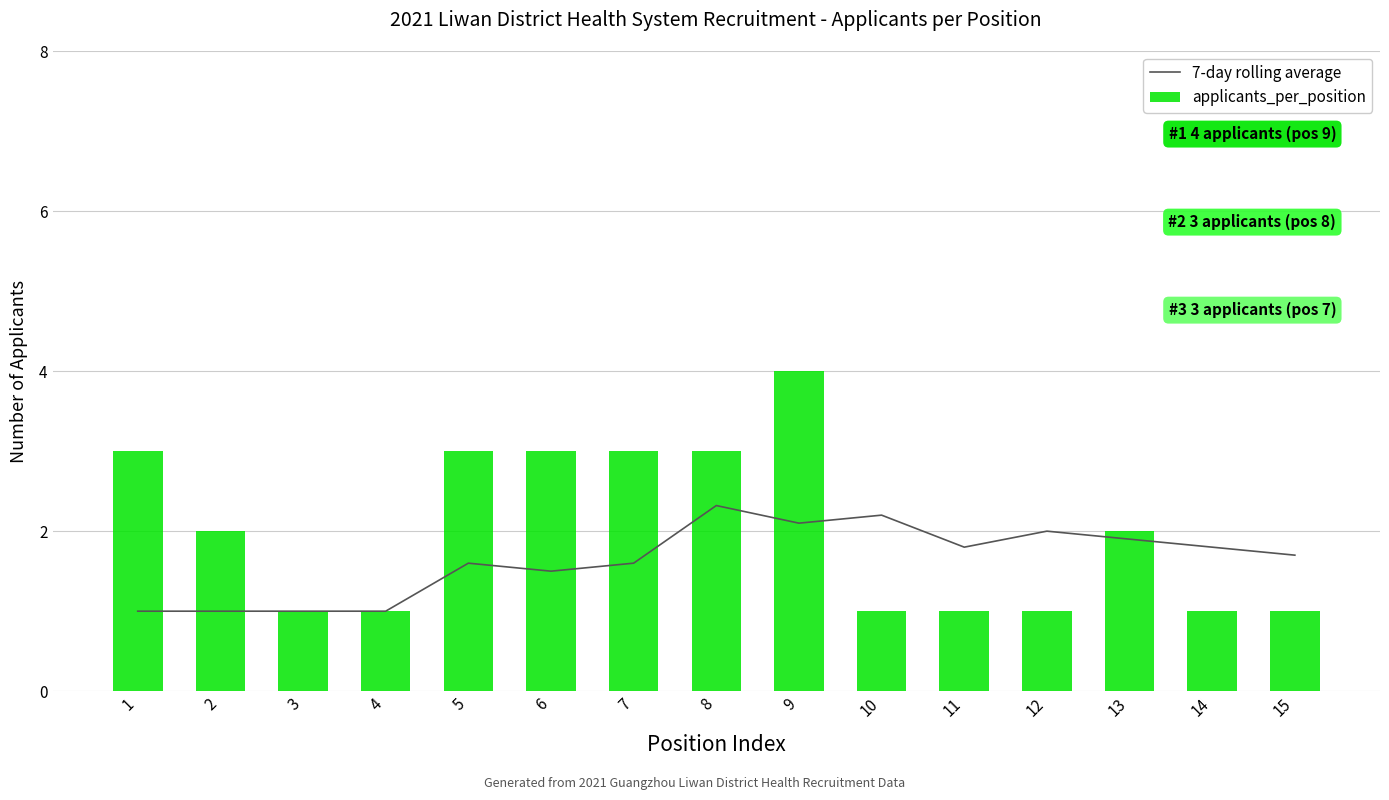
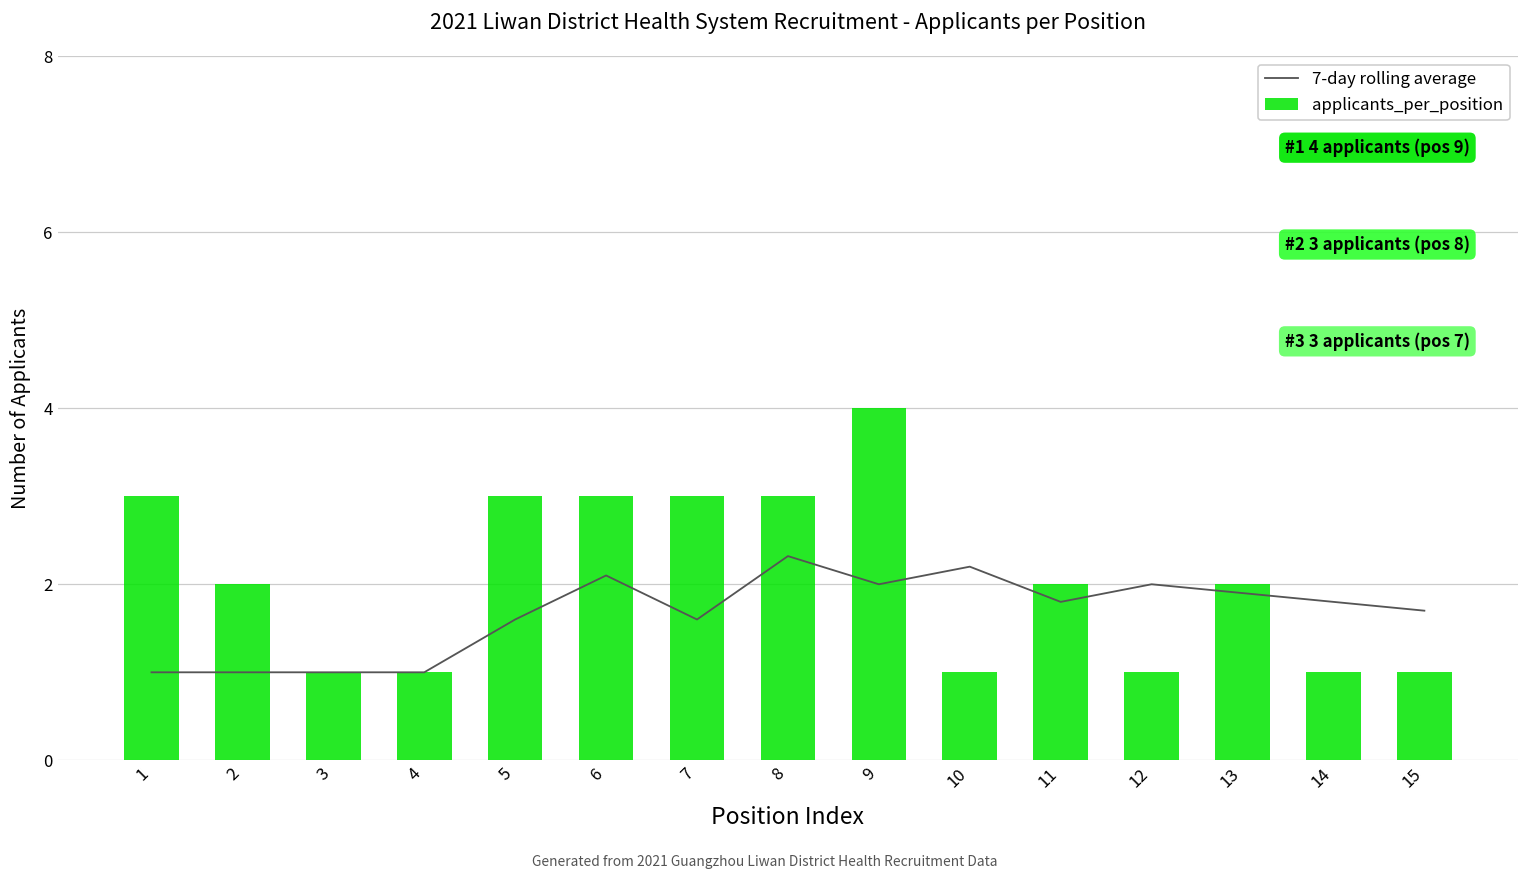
  {
    "7-day rolling average": {
      "1": 1.0,
      "2": 1.0,
      "3": 1.0,
      "4": 1.0,
      "5": 1.6,
-     "6": 1.5,
+     "6": 2.1,
      "7": 1.6,
      "8": 2.3,
-     "9": 2.1,
+     "9": 2.0,
      "10": 2.2,
      "11": 1.8,
      "12": 2.0,
      "13": 1.9,
      "14": 1.8,
      "15": 1.7
    },
    "applicants_per_position": {
      "1": 3,
      "2": 2,
      "3": 1,
      "4": 1,
      "5": 3,
      "6": 3,
      "7": 3,
      "8": 3,
      "9": 4,
      "10": 1,
-     "11": 1,
+     "11": 2,
      "12": 1,
      "13": 2,
      "14": 1,
      "15": 1
    }
  }
